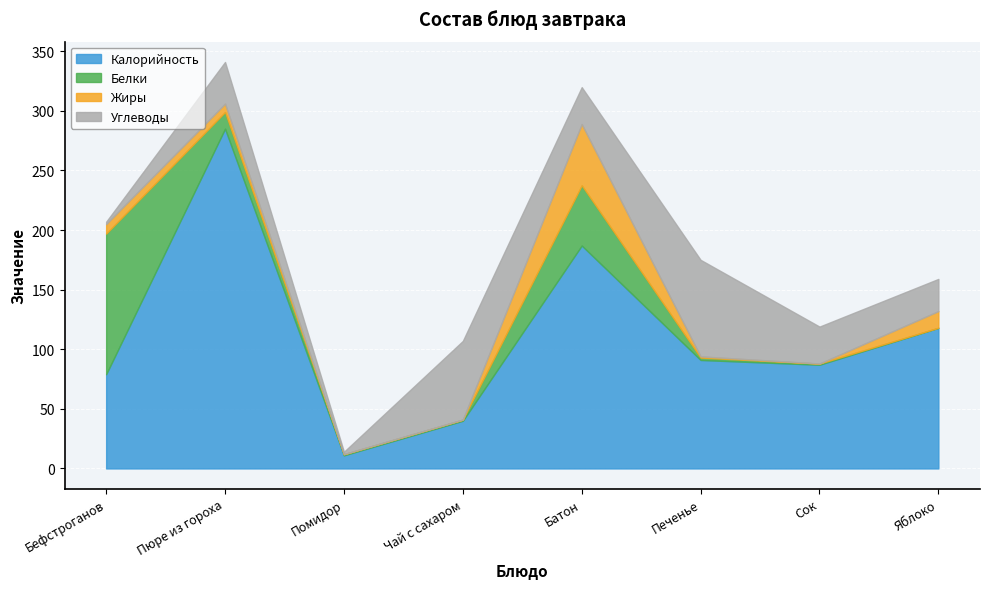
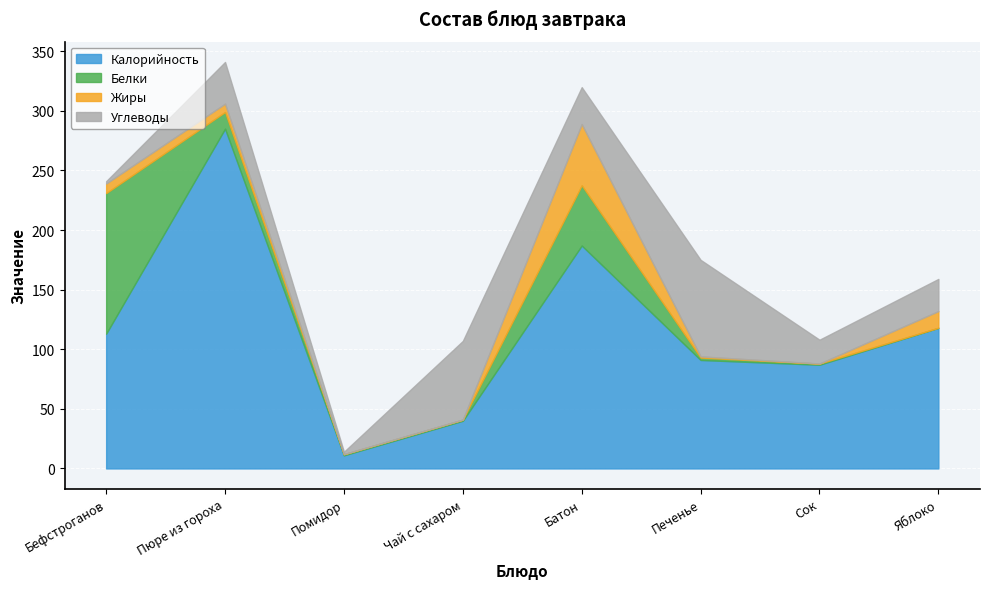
  {
    "Калорийность": {
-     "Бефстроганов": 79,
+     "Бефстроганов": 113,
      "Пюре из гороха": 285,
      "Батон": 187
    },
    "Белки": {
      "Бефстроганов": 118,
      "Пюре из гороха": 14,
      "Батон": 51
    },
    "Жиры": {
      "Пюре из гороха": 7,
      "Батон": 51,
      "Яблоко": 14
    },
    "Углеводы": {
      "Пюре из гороха": 35,
      "Чай с сахаром": 66,
      "Батон": 31,
      "Печенье": 81,
-     "Сок": 31,
+     "Сок": 20,
      "Яблоко": 27
    }
  }
